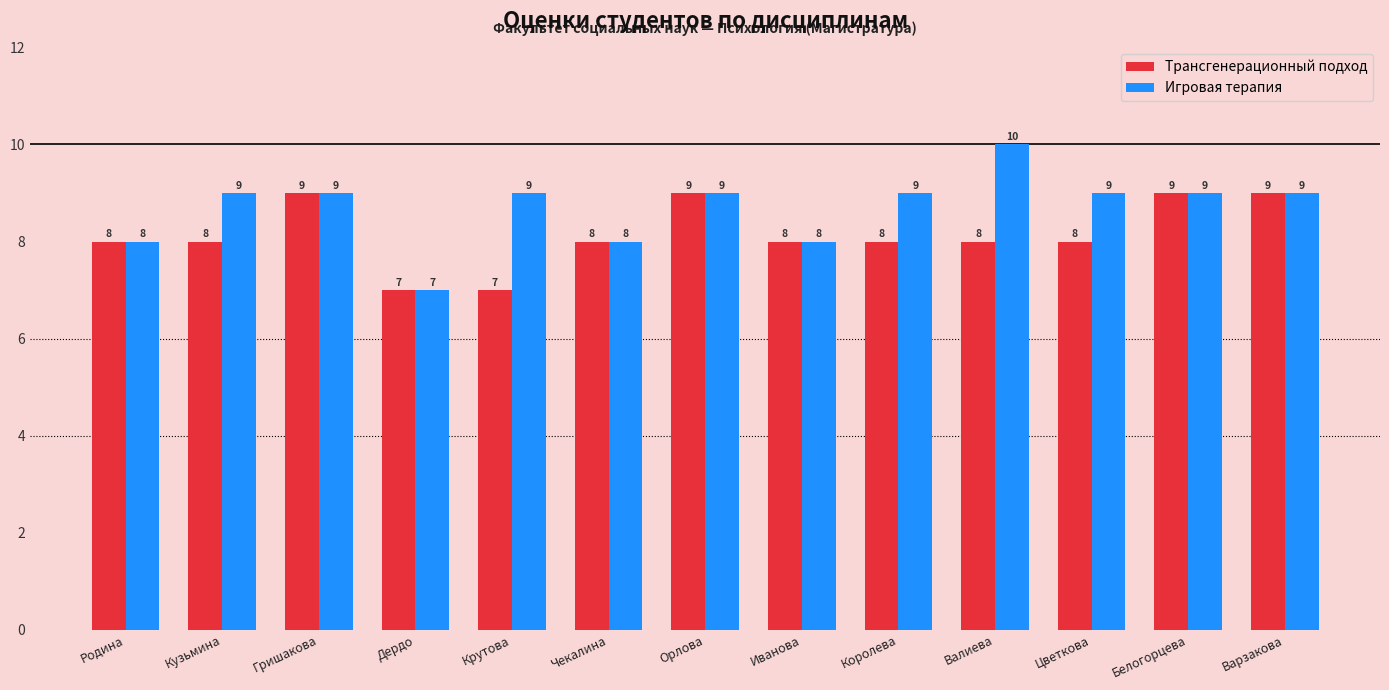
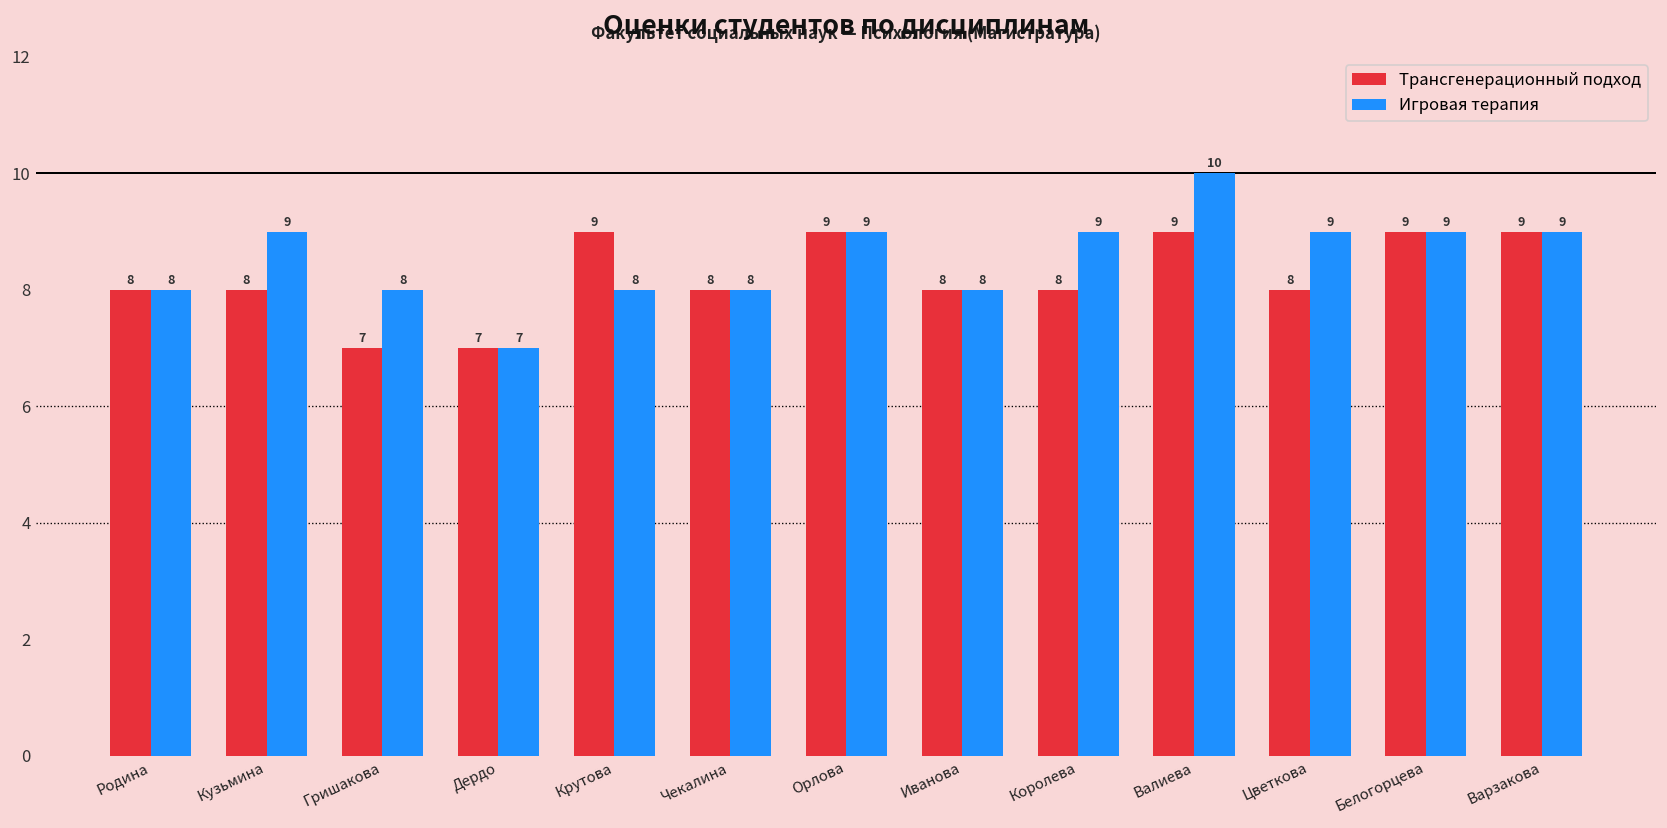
  {
    "Трансгенерационный подход": {
      "Родина": 8,
      "Кузьмина": 8,
-     "Гришакова": 9,
+     "Гришакова": 7,
      "Дердо": 7,
-     "Крутова": 7,
+     "Крутова": 9,
      "Чекалина": 8,
      "Орлова": 9,
      "Иванова": 8,
      "Королева": 8,
-     "Валиева": 8,
+     "Валиева": 9,
      "Цветкова": 8,
      "Белогорцева": 9,
      "Варзакова": 9
    },
    "Игровая терапия": {
      "Родина": 8,
      "Кузьмина": 9,
-     "Гришакова": 9,
+     "Гришакова": 8,
      "Дердо": 7,
-     "Крутова": 9,
+     "Крутова": 8,
      "Чекалина": 8,
      "Орлова": 9,
      "Иванова": 8,
      "Королева": 9,
      "Валиева": 10,
      "Цветкова": 9,
      "Белогорцева": 9,
      "Варзакова": 9
    }
  }
